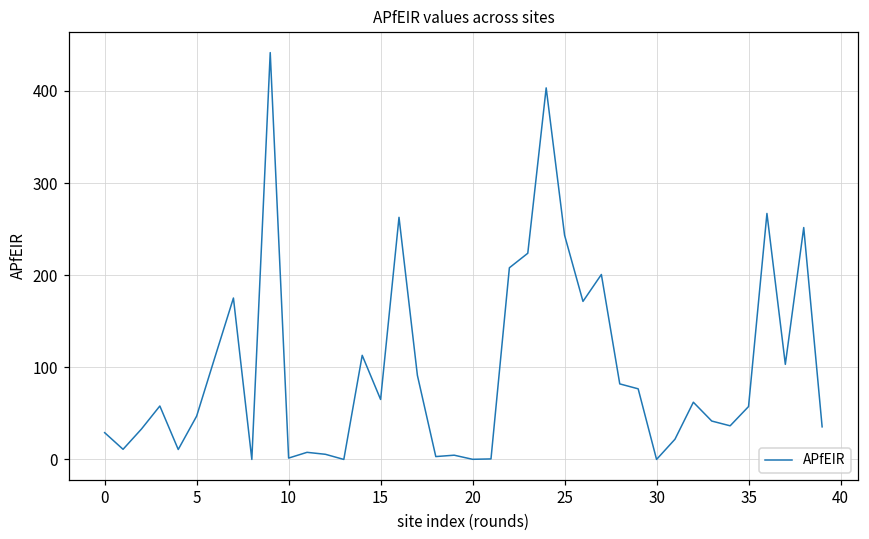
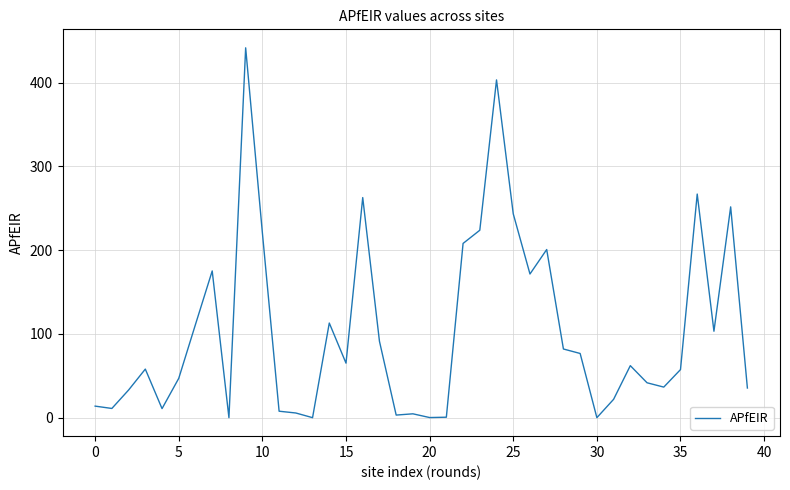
  {
-   "0": 30,
+   "0": 10,
    "5": 50,
-   "10": 0,
+   "10": 220,
    "15": 70,
    "20": 0,
    "25": 240,
    "30": 0,
    "35": 60
  }
